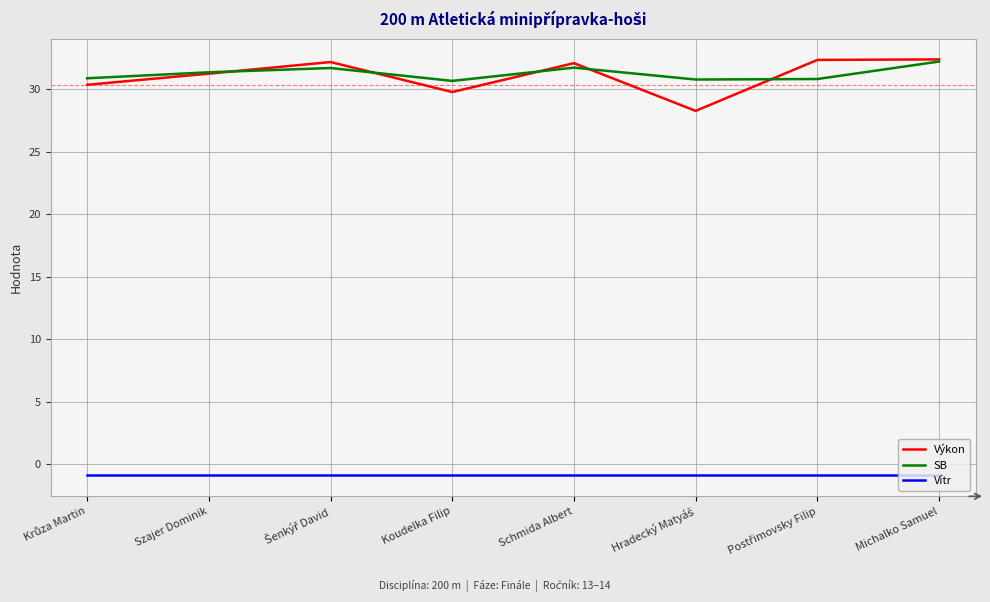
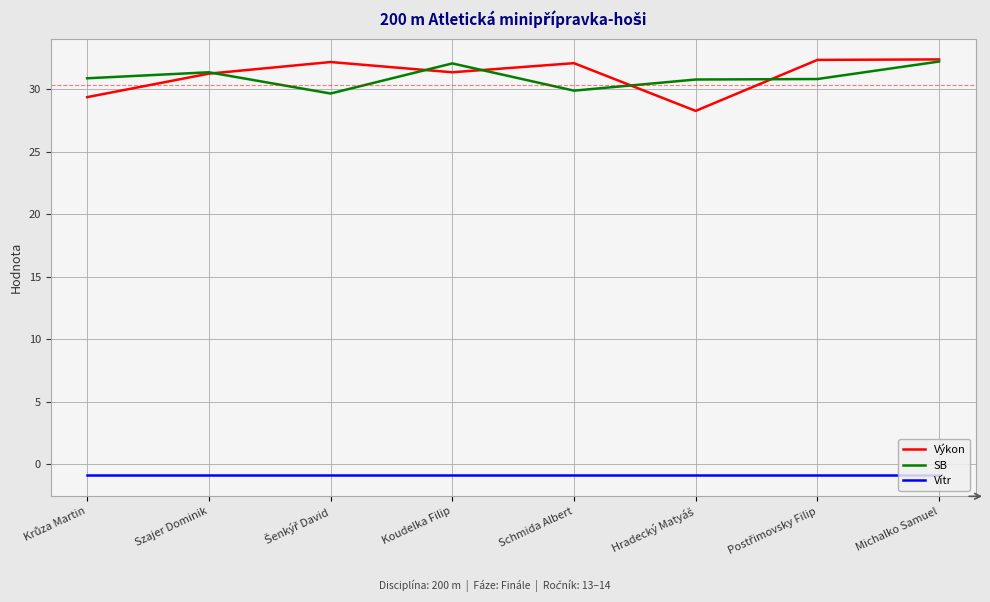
  {
    "Výkon": {
-     "Krůza Martin": 30.4,
+     "Krůza Martin": 29.4,
      "Šenkýř David": 32.2,
-     "Koudelka Filip": 29.8,
+     "Koudelka Filip": 31.4,
      "Schmida Albert": 32.1,
      "Hradecký Matyáš": 28.3,
      "Postřimovsky Filip": 32.4
    },
    "SB": {
      "Krůza Martin": 30.9,
-     "Šenkýř David": 31.7,
-     "Koudelka Filip": 30.7,
-     "Schmida Albert": 31.7,
+     "Šenkýř David": 29.7,
+     "Koudelka Filip": 32.1,
+     "Schmida Albert": 29.9,
      "Hradecký Matyáš": 30.8,
      "Postřimovsky Filip": 30.8
    },
    "Vítr": {
      "Krůza Martin": -0.9,
      "Szajer Dominik": -0.9,
      "Šenkýř David": -0.9,
      "Koudelka Filip": -0.9,
      "Schmida Albert": -0.9,
      "Hradecký Matyáš": -0.9,
      "Postřimovsky Filip": -0.9
    }
  }
